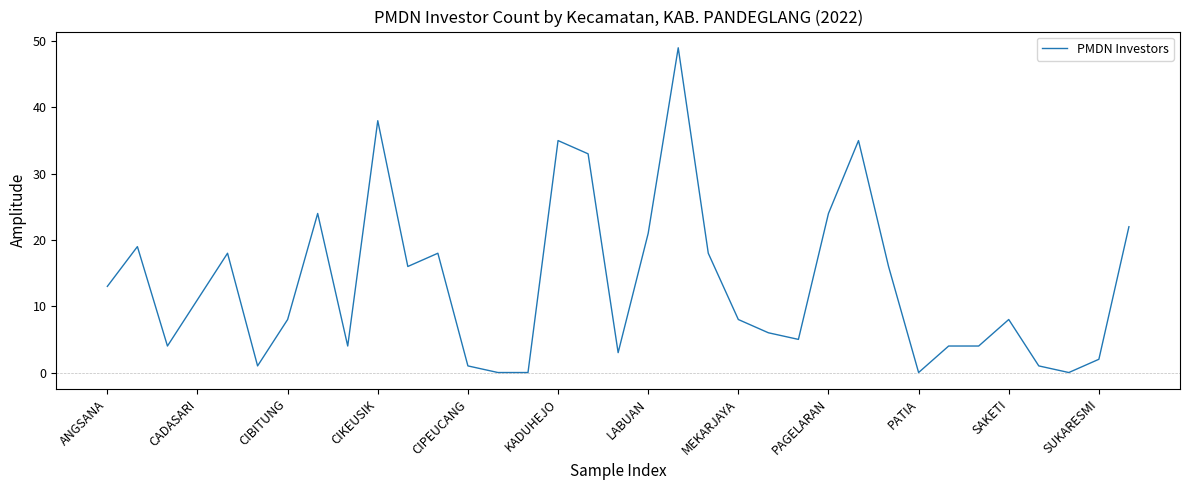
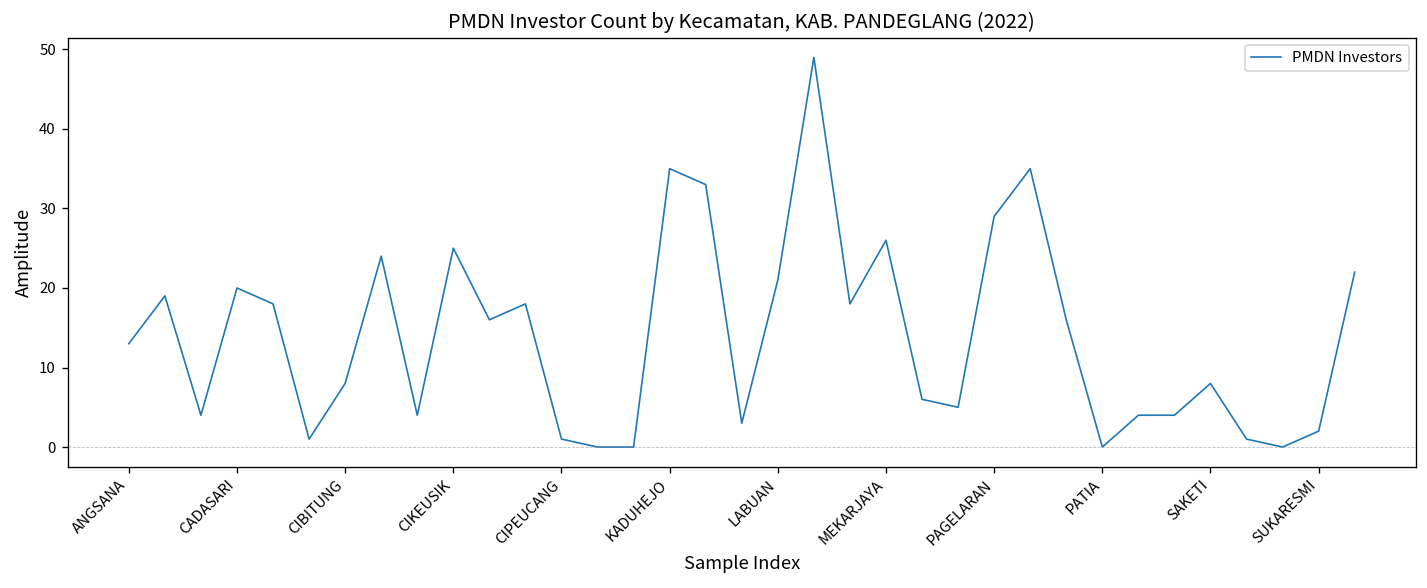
  {
    "ANGSANA": 13,
-   "CADASARI": 11,
+   "CADASARI": 20,
    "CIBITUNG": 8,
-   "CIKEUSIK": 38,
+   "CIKEUSIK": 25,
    "CIPEUCANG": 1,
    "KADUHEJO": 35,
    "LABUAN": 21,
-   "MEKARJAYA": 8,
-   "PAGELARAN": 24,
+   "MEKARJAYA": 26,
+   "PAGELARAN": 29,
    "PATIA": 0,
    "SAKETI": 8,
    "SUKARESMI": 2
  }
